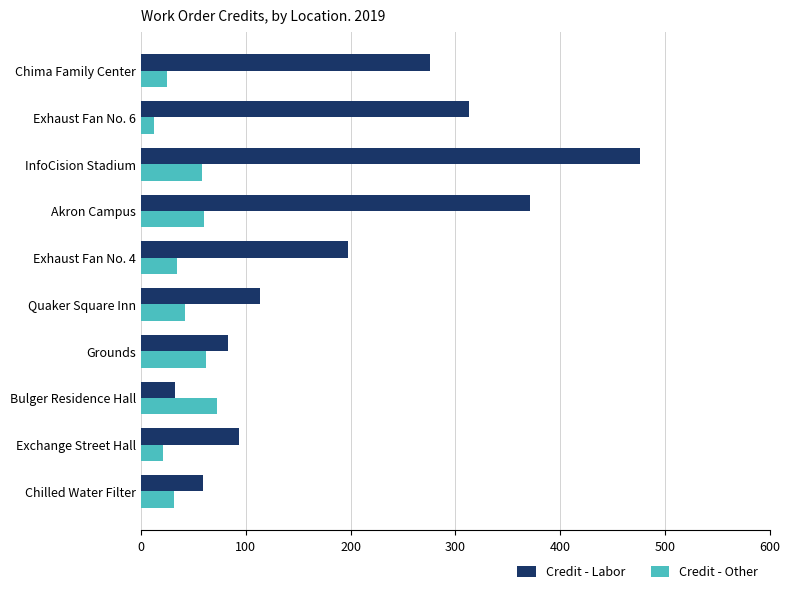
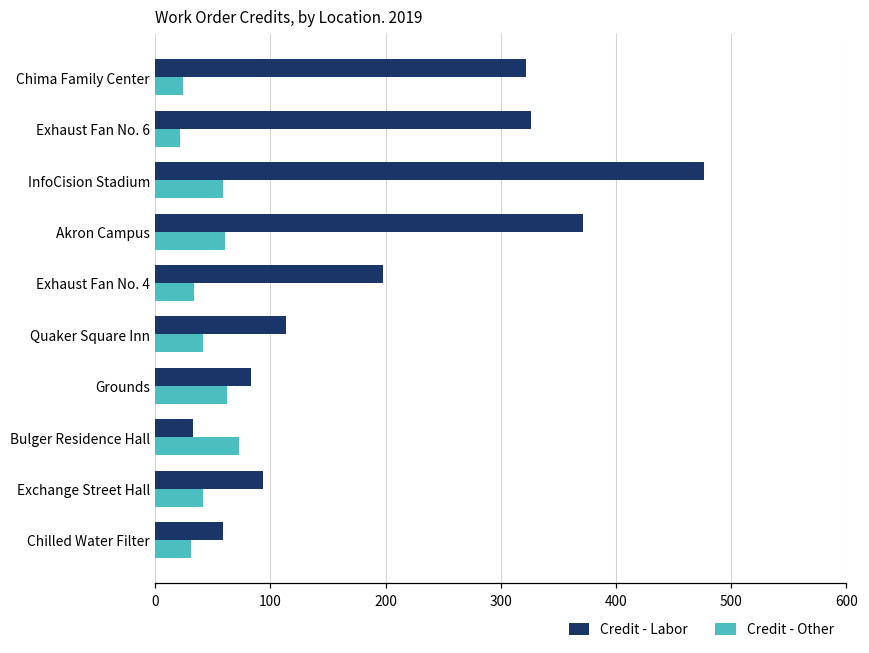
  {
    "Credit - Labor": {
-     "Chima Family Center": 275,
-     "Exhaust Fan No. 6": 313,
+     "Chima Family Center": 322,
+     "Exhaust Fan No. 6": 326,
      "InfoCision Stadium": 477,
      "Akron Campus": 372,
      "Exhaust Fan No. 4": 198,
      "Quaker Square Inn": 113,
      "Grounds": 83,
      "Bulger Residence Hall": 32,
      "Exchange Street Hall": 94,
      "Chilled Water Filter": 59
    },
    "Credit - Other": {
      "Chima Family Center": 24,
-     "Exhaust Fan No. 6": 12,
+     "Exhaust Fan No. 6": 21,
      "InfoCision Stadium": 59,
      "Akron Campus": 60,
      "Exhaust Fan No. 4": 34,
      "Quaker Square Inn": 42,
      "Grounds": 62,
      "Bulger Residence Hall": 73,
-     "Exchange Street Hall": 21,
+     "Exchange Street Hall": 42,
      "Chilled Water Filter": 31
    }
  }
